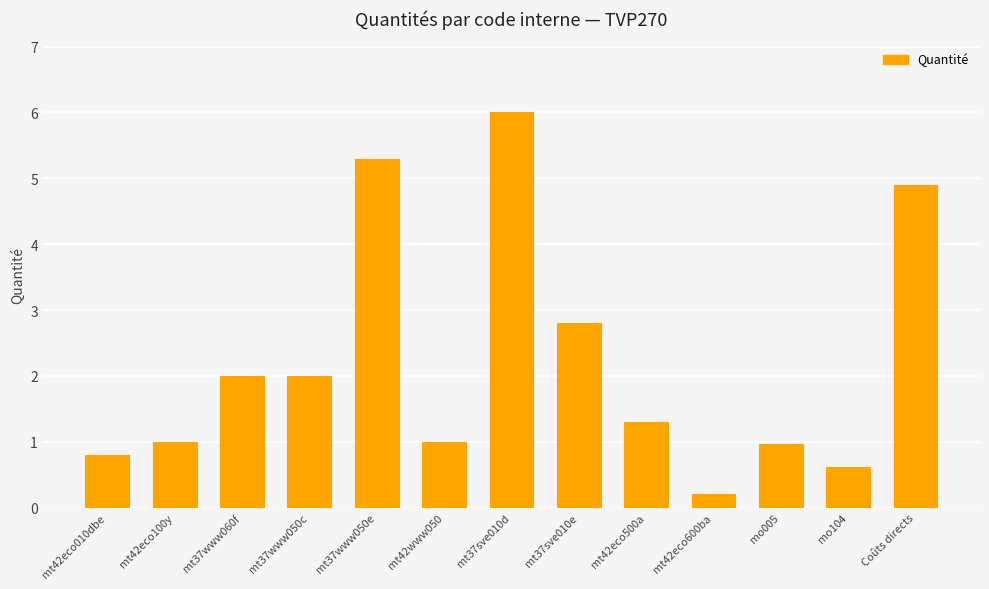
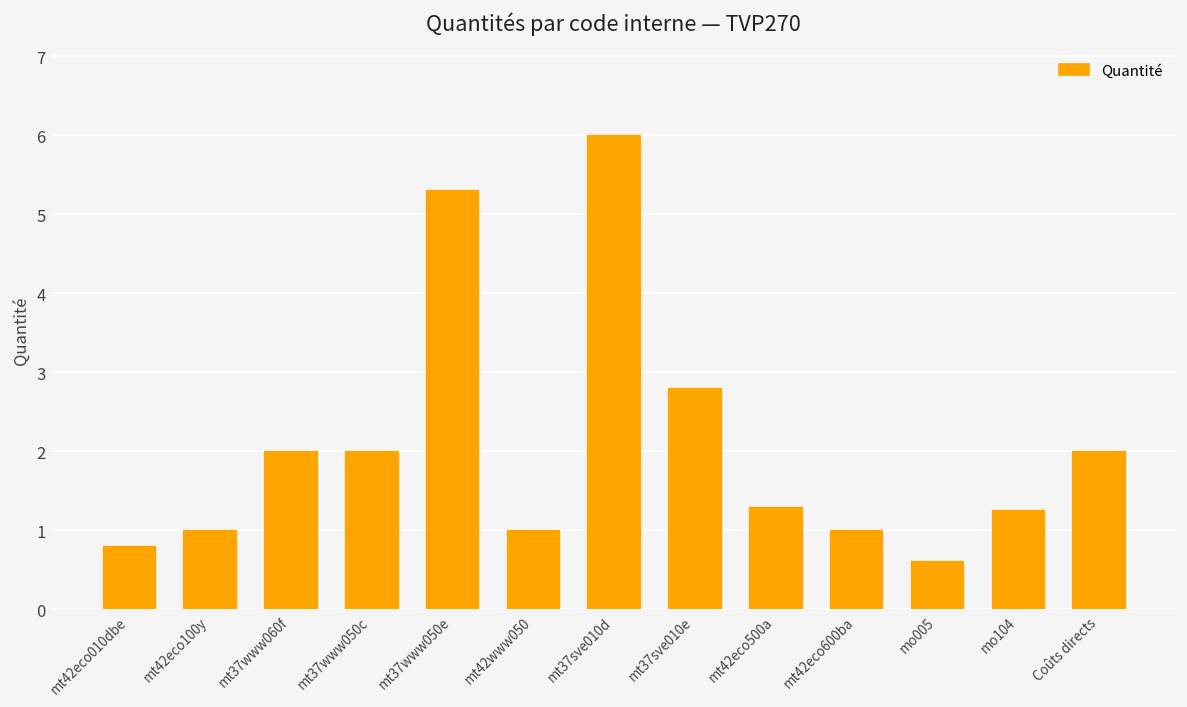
  {
    "mt42eco010dbe": 0.8,
    "mt42eco100y": 1.0,
    "mt37www060f": 2.0,
    "mt37www050c": 2.0,
    "mt37www050e": 5.3,
    "mt42www050": 1.0,
    "mt37sve010d": 6.0,
    "mt37sve010e": 2.8,
    "mt42eco500a": 1.3,
-   "mt42eco600ba": 0.2,
-   "mo005": 1.0,
-   "mo104": 0.6,
-   "Coûts directs": 4.9
+   "mt42eco600ba": 1.0,
+   "mo005": 0.6,
+   "mo104": 1.3,
+   "Coûts directs": 2.0
  }
